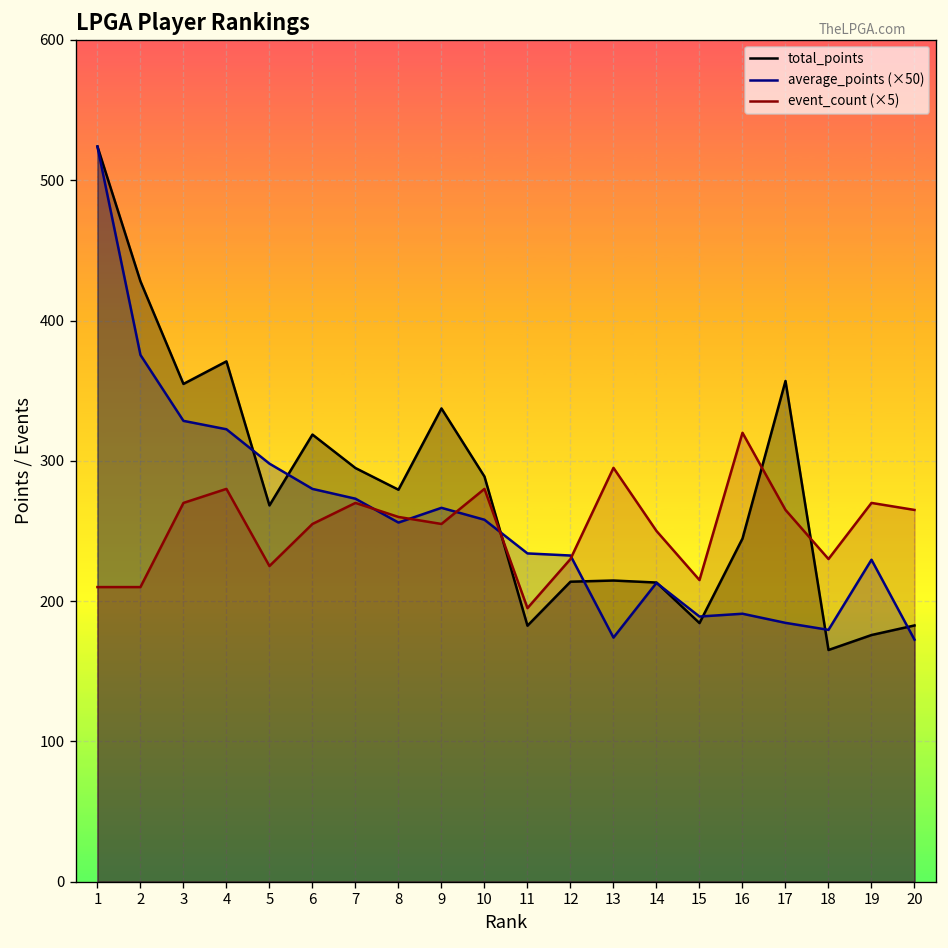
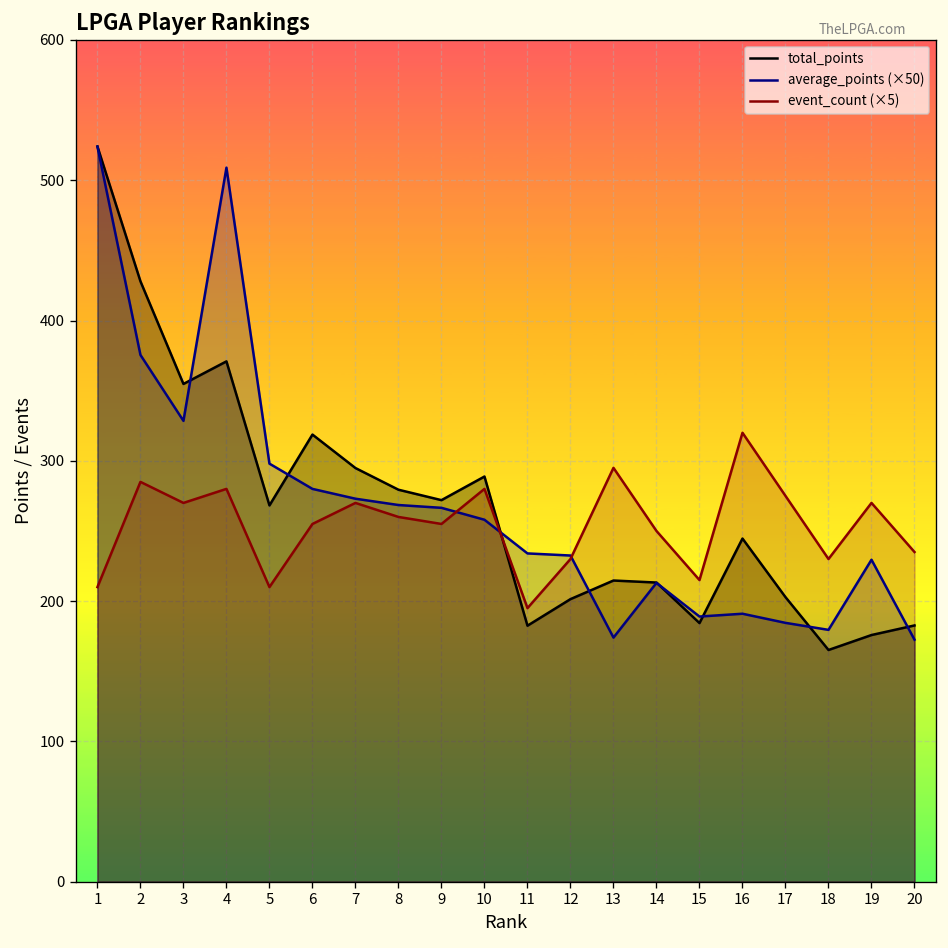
  {
    "total_points": {
      "2": 428,
      "3": 355,
      "4": 371,
      "5": 268,
      "6": 319,
      "7": 295,
      "8": 279,
-     "9": 337,
+     "9": 272,
      "10": 289,
      "11": 182,
-     "12": 214,
+     "12": 201,
      "13": 215,
      "15": 184,
      "16": 245,
-     "17": 357,
+     "17": 203,
      "18": 165,
      "19": 176,
      "20": 183
    },
    "average_points (×50)": {
      "2": 376,
      "3": 329,
-     "4": 323,
+     "4": 509,
      "5": 298,
      "6": 280,
      "7": 273,
-     "8": 256,
+     "8": 269,
      "9": 267,
      "10": 258,
      "11": 234,
      "12": 233,
      "13": 174,
      "15": 189,
      "16": 191,
      "17": 185,
      "18": 180,
      "19": 230,
      "20": 173
    },
    "event_count (×5)": {
      "1": 210,
-     "2": 210,
+     "2": 285,
      "3": 270,
      "4": 280,
-     "5": 225,
+     "5": 210,
      "6": 255,
      "7": 270,
      "8": 260,
      "9": 255,
      "10": 280,
      "11": 195,
      "12": 230,
      "13": 295,
      "14": 250,
      "15": 215,
      "16": 320,
-     "17": 265,
+     "17": 275,
      "18": 230,
      "19": 270,
-     "20": 265
+     "20": 235
    }
  }
